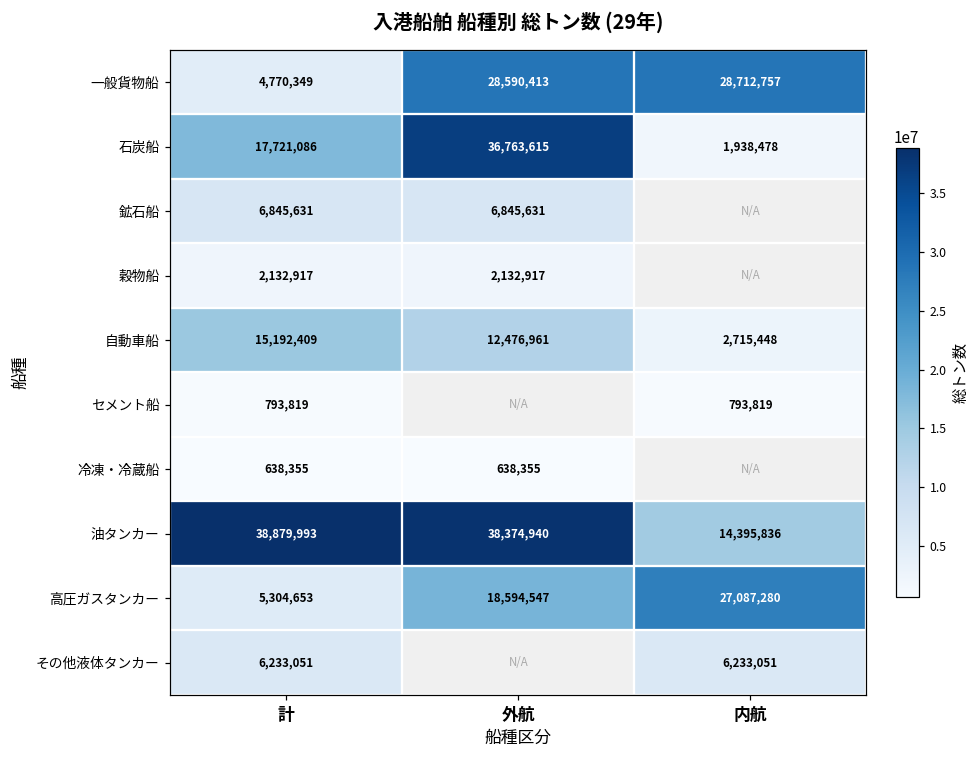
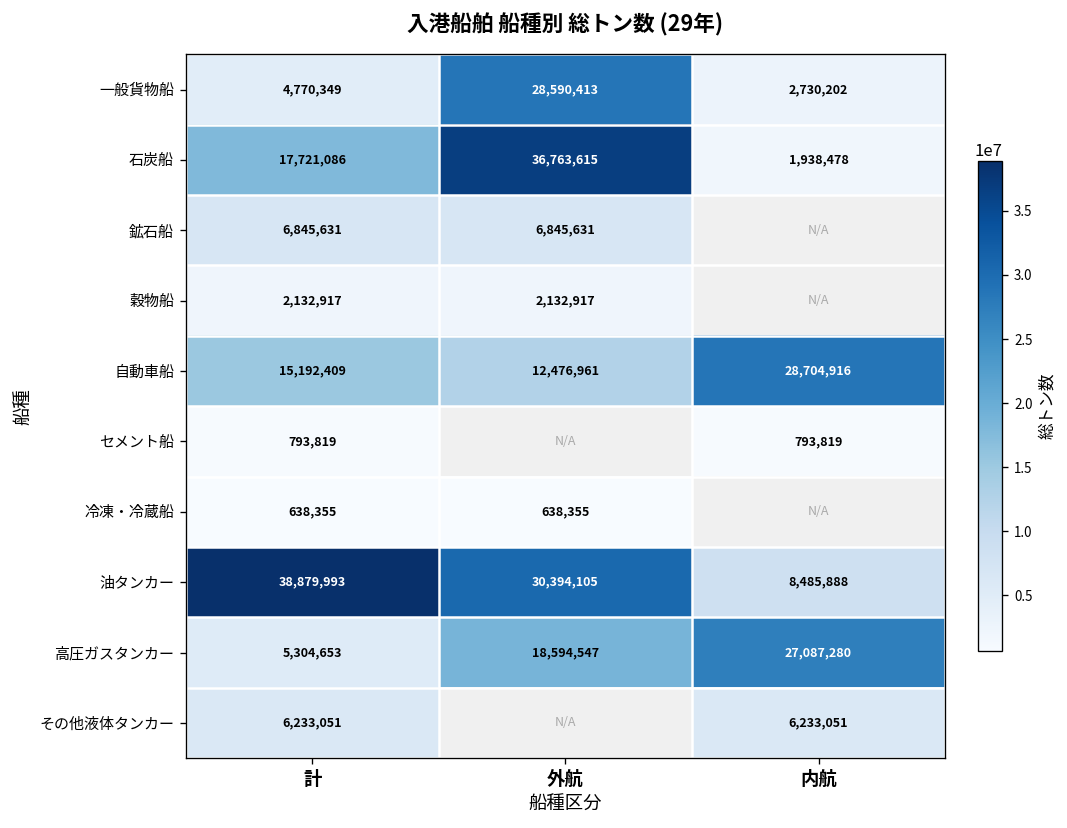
  {
    "一般貨物船": {
      "計": "4,770,349",
      "外航": "28,590,413",
-     "内航": "28,712,757"
+     "内航": "2,730,202"
    },
    "石炭船": {
      "計": "17,721,086",
      "外航": "36,763,615",
      "内航": "1,938,478"
    },
    "鉱石船": {
      "計": "6,845,631",
      "外航": "6,845,631"
    },
    "穀物船": {
      "計": "2,132,917",
      "外航": "2,132,917"
    },
    "自動車船": {
      "計": "15,192,409",
      "外航": "12,476,961",
-     "内航": "2,715,448"
+     "内航": "28,704,916"
    },
    "セメント船": {
      "計": "793,819",
      "内航": "793,819"
    },
    "冷凍・冷蔵船": {
      "計": "638,355",
      "外航": "638,355"
    },
    "油タンカー": {
      "計": "38,879,993",
-     "外航": "38,374,940",
-     "内航": "14,395,836"
+     "外航": "30,394,105",
+     "内航": "8,485,888"
    },
    "高圧ガスタンカー": {
      "計": "5,304,653",
      "外航": "18,594,547",
      "内航": "27,087,280"
    },
    "その他液体タンカー": {
      "計": "6,233,051",
      "内航": "6,233,051"
    }
  }
